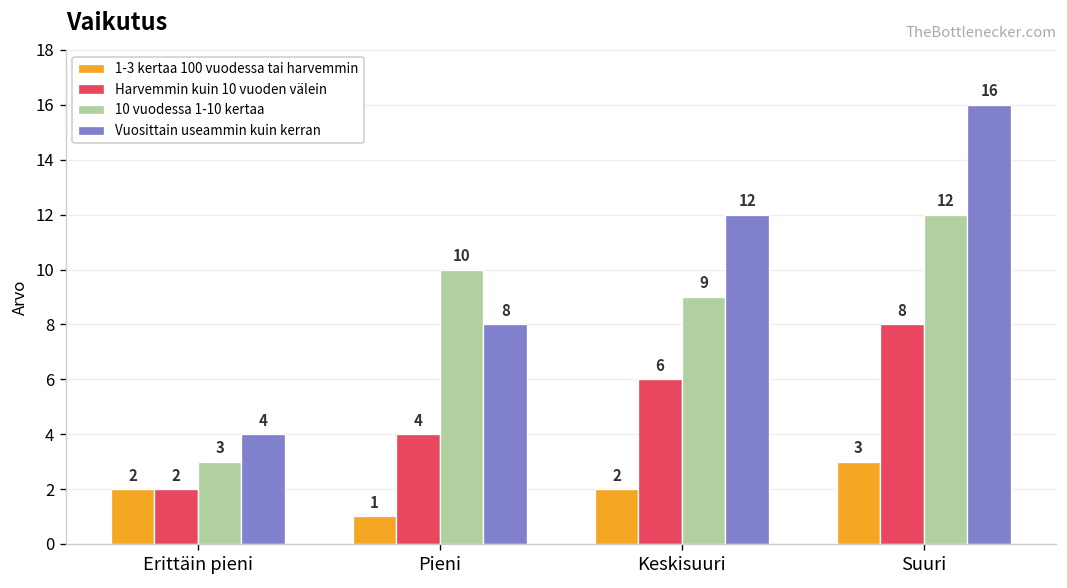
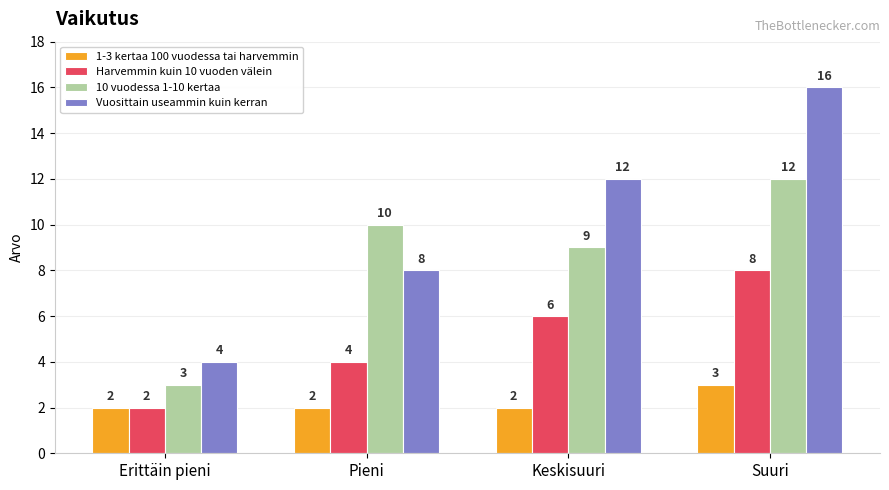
  {
    "1-3 kertaa 100 vuodessa tai harvemmin": {
      "Erittäin pieni": 2,
-     "Pieni": 1,
+     "Pieni": 2,
      "Keskisuuri": 2,
      "Suuri": 3
    },
    "Harvemmin kuin 10 vuoden välein": {
      "Erittäin pieni": 2,
      "Pieni": 4,
      "Keskisuuri": 6,
      "Suuri": 8
    },
    "10 vuodessa 1-10 kertaa": {
      "Erittäin pieni": 3,
      "Pieni": 10,
      "Keskisuuri": 9,
      "Suuri": 12
    },
    "Vuosittain useammin kuin kerran": {
      "Erittäin pieni": 4,
      "Pieni": 8,
      "Keskisuuri": 12,
      "Suuri": 16
    }
  }
